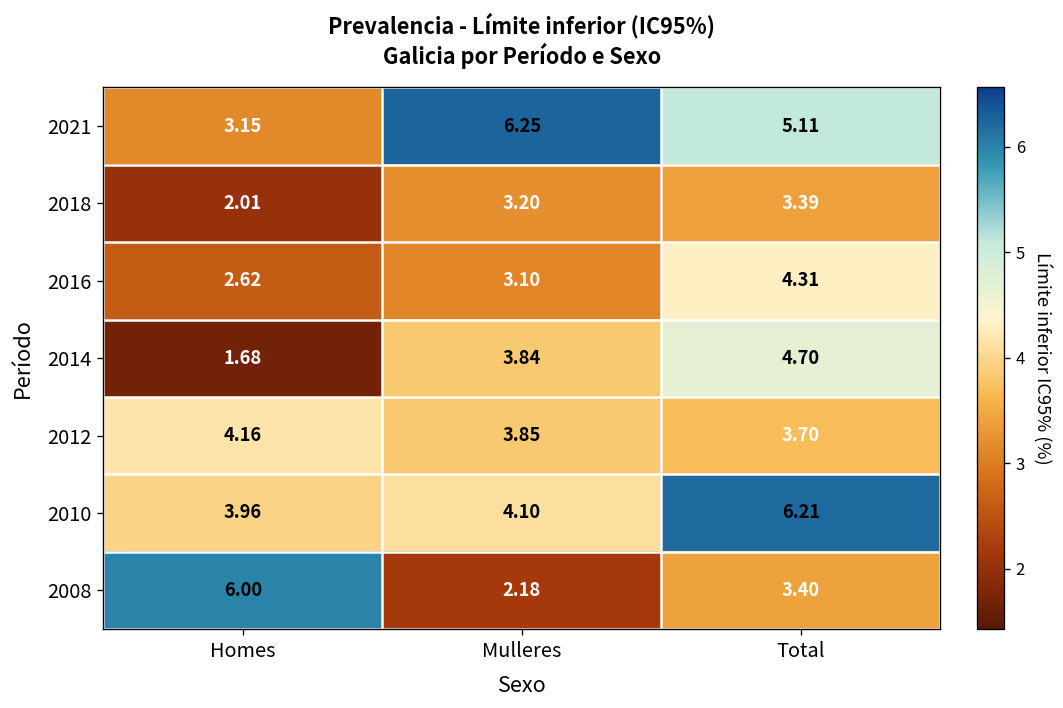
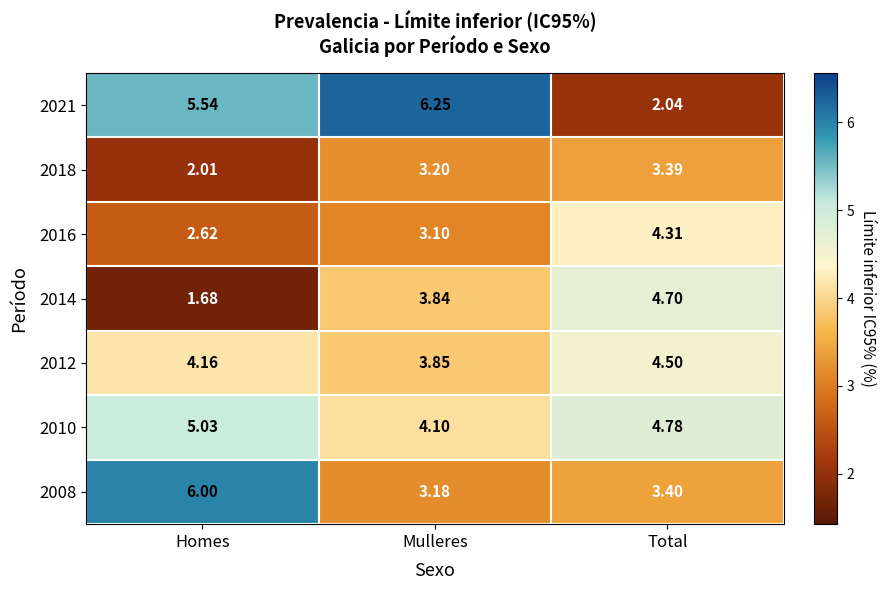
  {
    "2021": {
-     "Homes": 3.15,
+     "Homes": 5.54,
      "Mulleres": 6.25,
-     "Total": 5.11
+     "Total": 2.04
    },
    "2018": {
      "Homes": 2.01,
      "Mulleres": 3.20,
      "Total": 3.39
    },
    "2016": {
      "Homes": 2.62,
      "Mulleres": 3.10,
      "Total": 4.31
    },
    "2014": {
      "Homes": 1.68,
      "Mulleres": 3.84,
      "Total": 4.70
    },
    "2012": {
      "Homes": 4.16,
      "Mulleres": 3.85,
-     "Total": 3.70
+     "Total": 4.50
    },
    "2010": {
-     "Homes": 3.96,
+     "Homes": 5.03,
      "Mulleres": 4.10,
-     "Total": 6.21
+     "Total": 4.78
    },
    "2008": {
      "Homes": 6.00,
-     "Mulleres": 2.18,
+     "Mulleres": 3.18,
      "Total": 3.40
    }
  }
